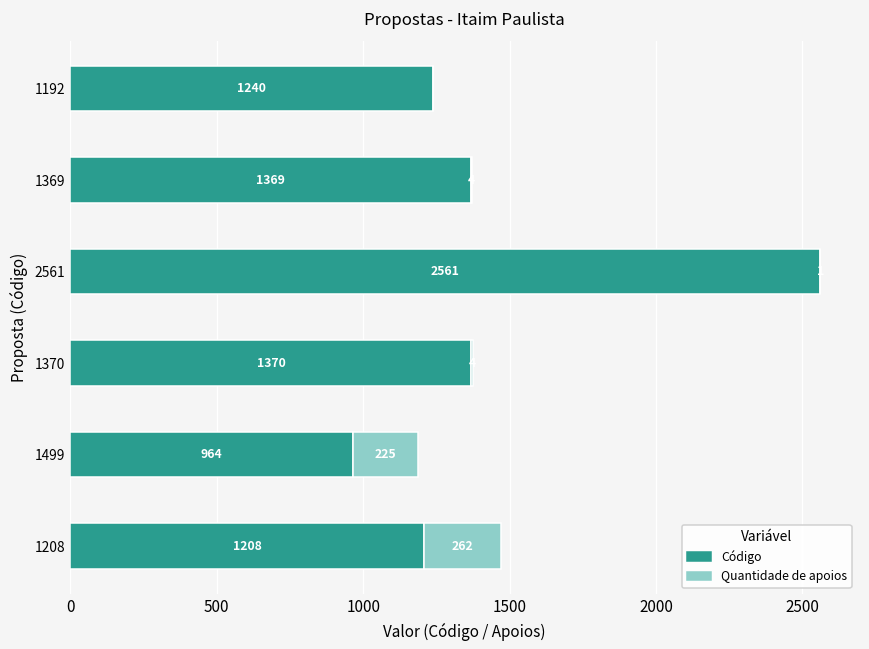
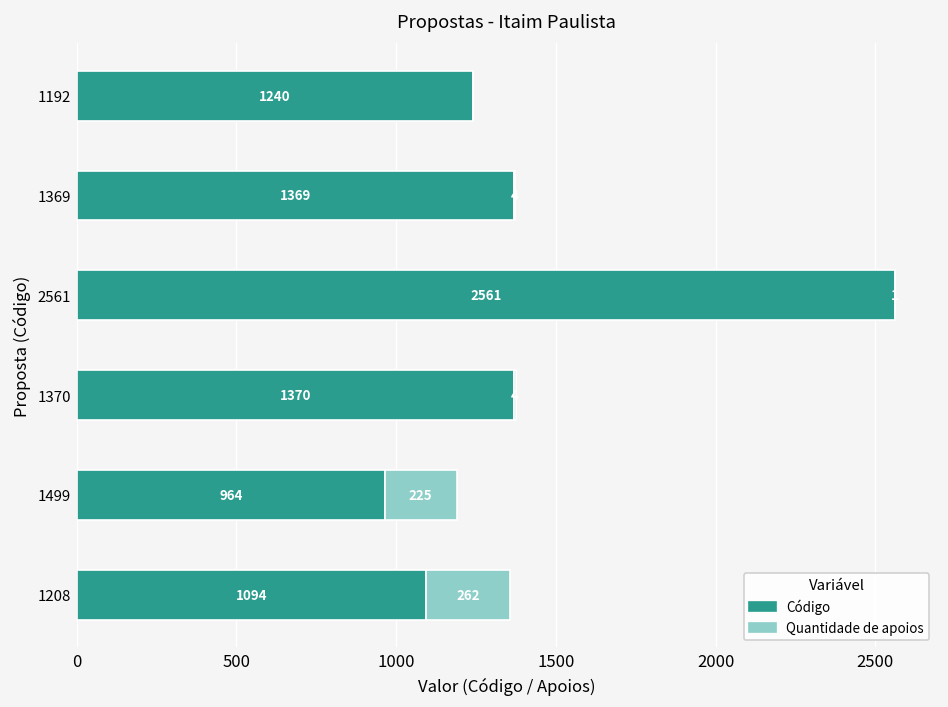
  {
    "Código": {
      "1192": 1240,
      "1369": 1369,
      "2561": 2561,
      "1370": 1370,
      "1499": 964,
-     "1208": 1208
+     "1208": 1094
    },
    "Quantidade de apoios": {
      "2561": 1,
      "1499": 225,
      "1208": 262
    }
  }
